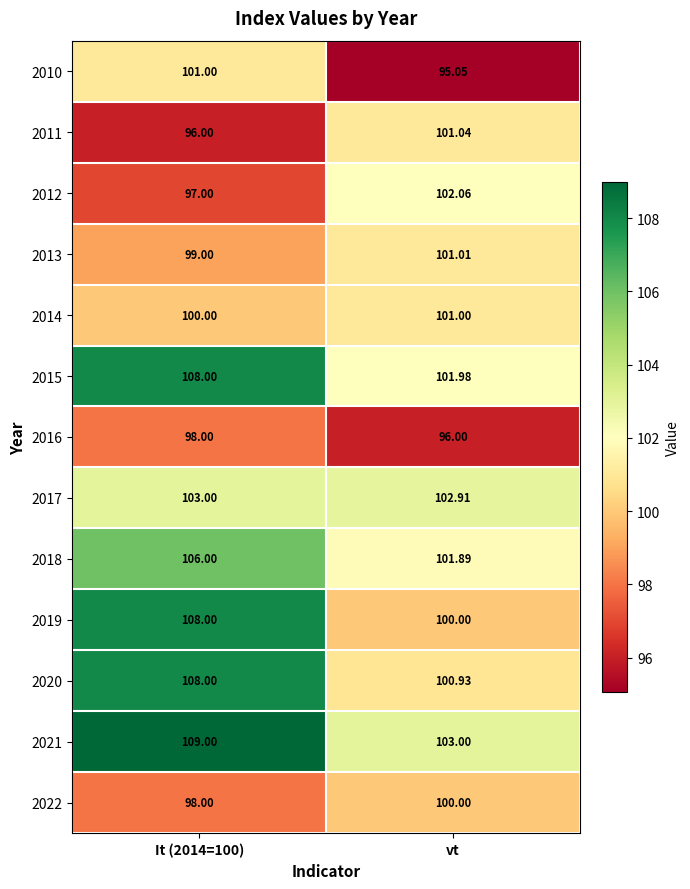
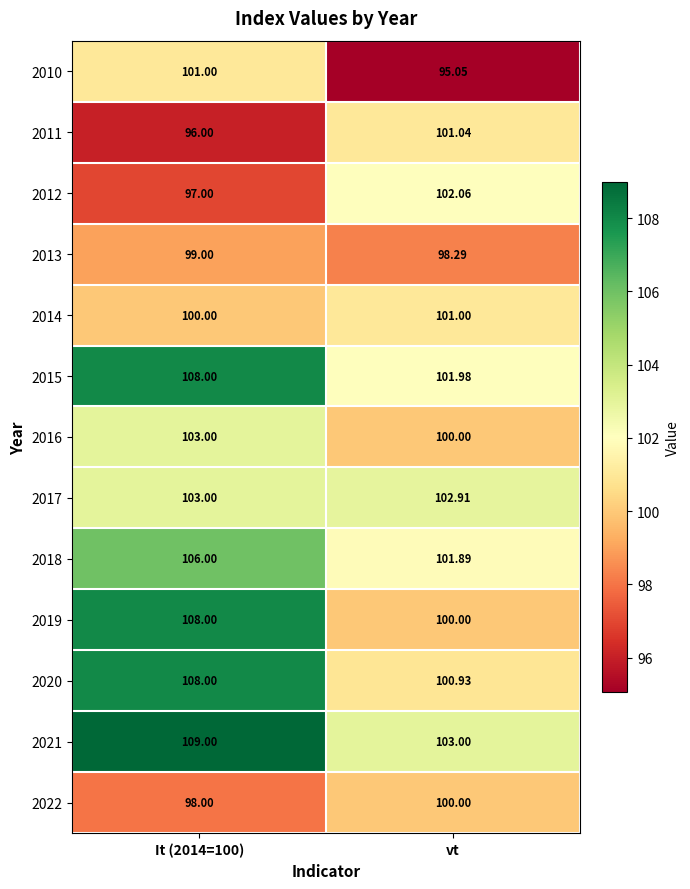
  {
    "2010": {
      "It (2014=100)": 101.00,
      "vt": 95.05
    },
    "2011": {
      "It (2014=100)": 96.00,
      "vt": 101.04
    },
    "2012": {
      "It (2014=100)": 97.00,
      "vt": 102.06
    },
    "2013": {
      "It (2014=100)": 99.00,
-     "vt": 101.01
+     "vt": 98.29
    },
    "2014": {
      "It (2014=100)": 100.00,
      "vt": 101.00
    },
    "2015": {
      "It (2014=100)": 108.00,
      "vt": 101.98
    },
    "2016": {
-     "It (2014=100)": 98.00,
-     "vt": 96.00
+     "It (2014=100)": 103.00,
+     "vt": 100.00
    },
    "2017": {
      "It (2014=100)": 103.00,
      "vt": 102.91
    },
    "2018": {
      "It (2014=100)": 106.00,
      "vt": 101.89
    },
    "2019": {
      "It (2014=100)": 108.00,
      "vt": 100.00
    },
    "2020": {
      "It (2014=100)": 108.00,
      "vt": 100.93
    },
    "2021": {
      "It (2014=100)": 109.00,
      "vt": 103.00
    },
    "2022": {
      "It (2014=100)": 98.00,
      "vt": 100.00
    }
  }
